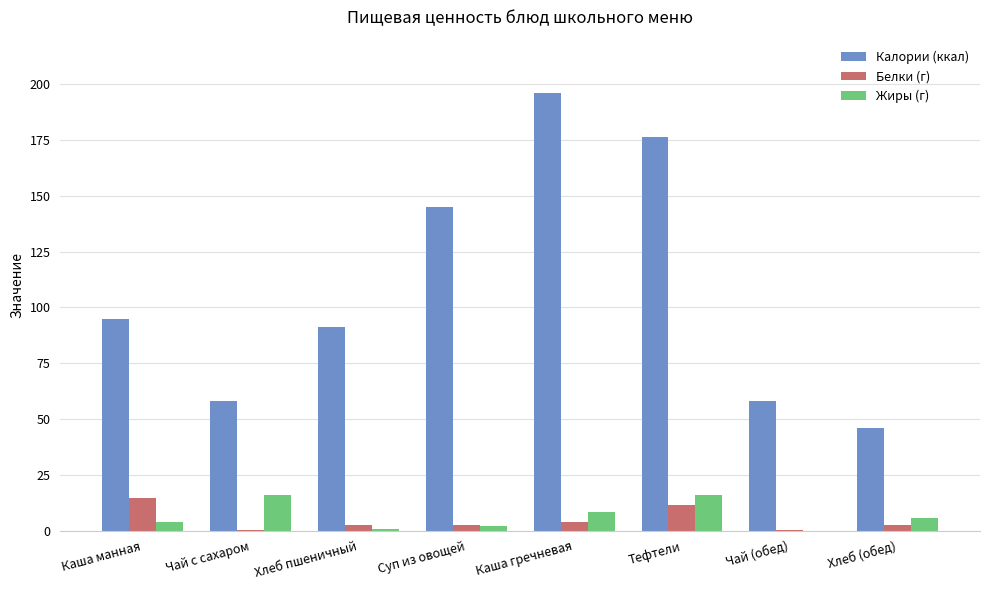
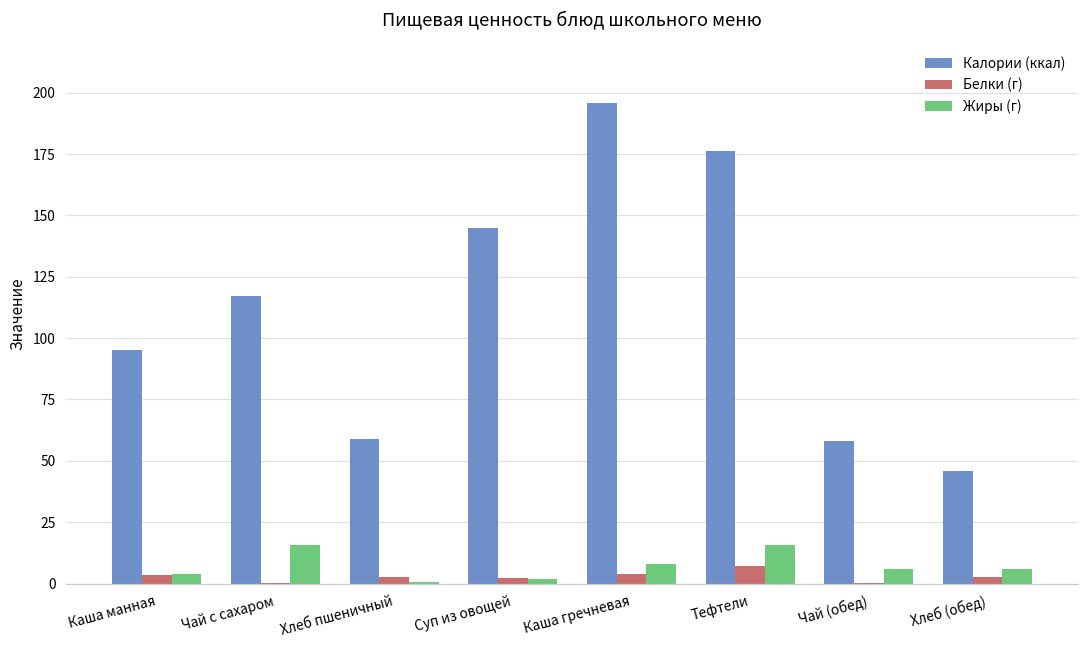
  {
    "Калории (ккал)": {
      "Каша манная": 95,
-     "Чай с сахаром": 58,
-     "Хлеб пшеничный": 91,
+     "Чай с сахаром": 117,
+     "Хлеб пшеничный": 59,
      "Суп из овощей": 145,
      "Каша гречневая": 196,
      "Тефтели": 176,
      "Чай (обед)": 58,
      "Хлеб (обед)": 46
    },
    "Белки (г)": {
-     "Каша манная": 15,
+     "Каша манная": 3,
      "Хлеб пшеничный": 3,
      "Суп из овощей": 2,
      "Каша гречневая": 4,
-     "Тефтели": 11,
+     "Тефтели": 7,
      "Хлеб (обед)": 3
    },
    "Жиры (г)": {
      "Каша манная": 4,
      "Чай с сахаром": 16,
      "Суп из овощей": 2,
      "Каша гречневая": 8,
      "Тефтели": 16,
-     "Чай (обед)": 0,
+     "Чай (обед)": 6,
      "Хлеб (обед)": 6
    }
  }
